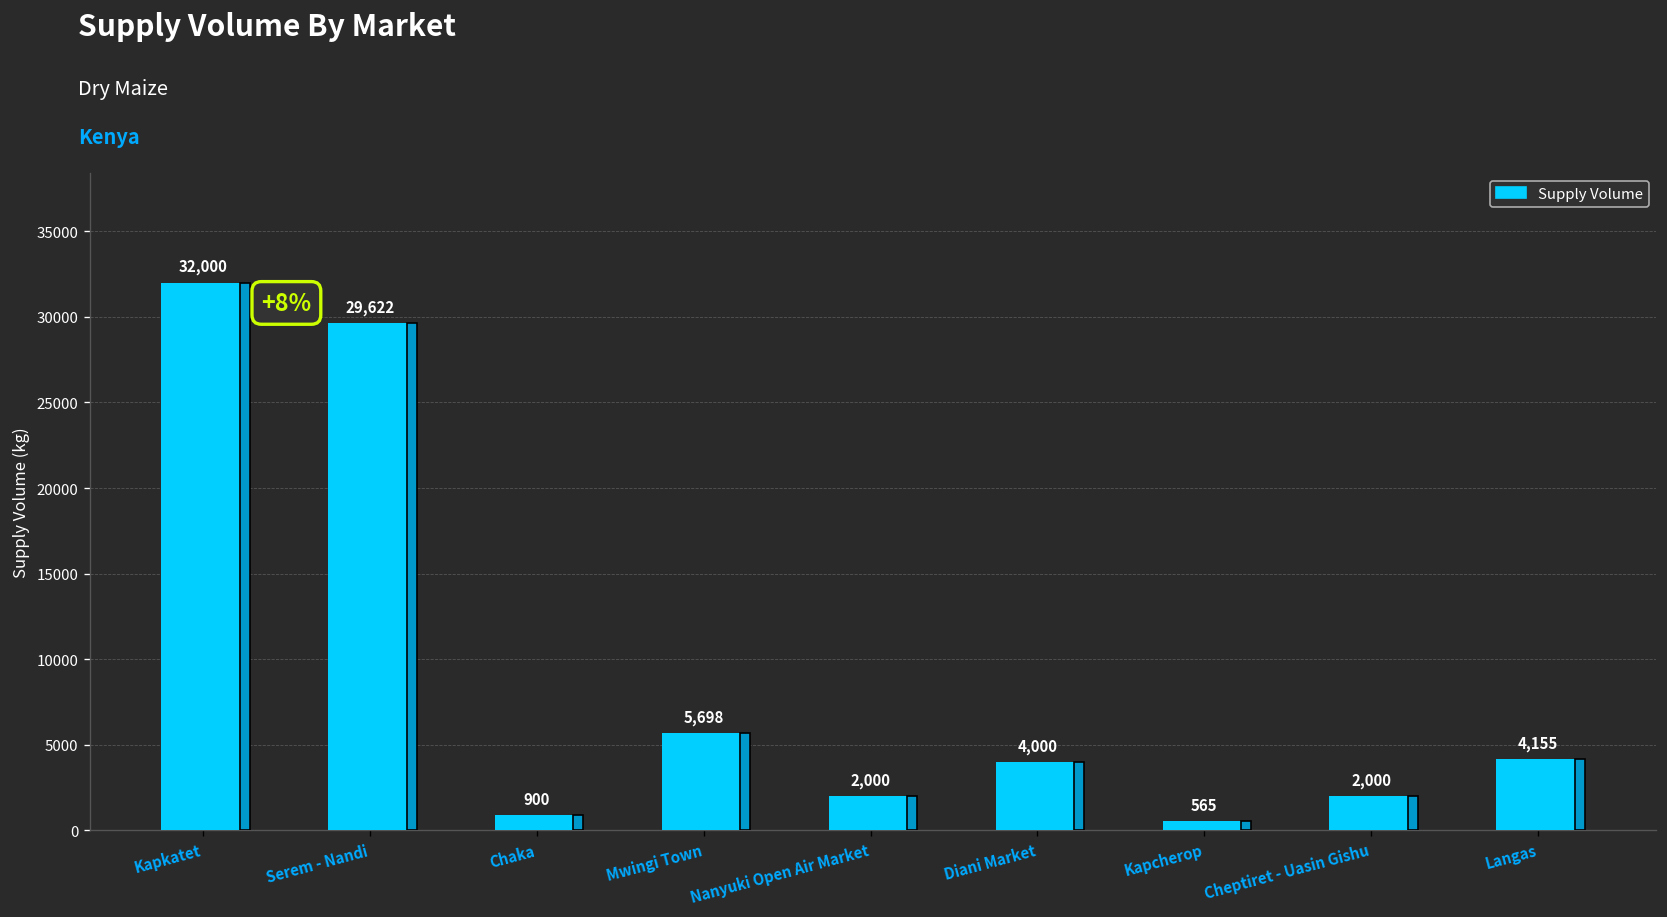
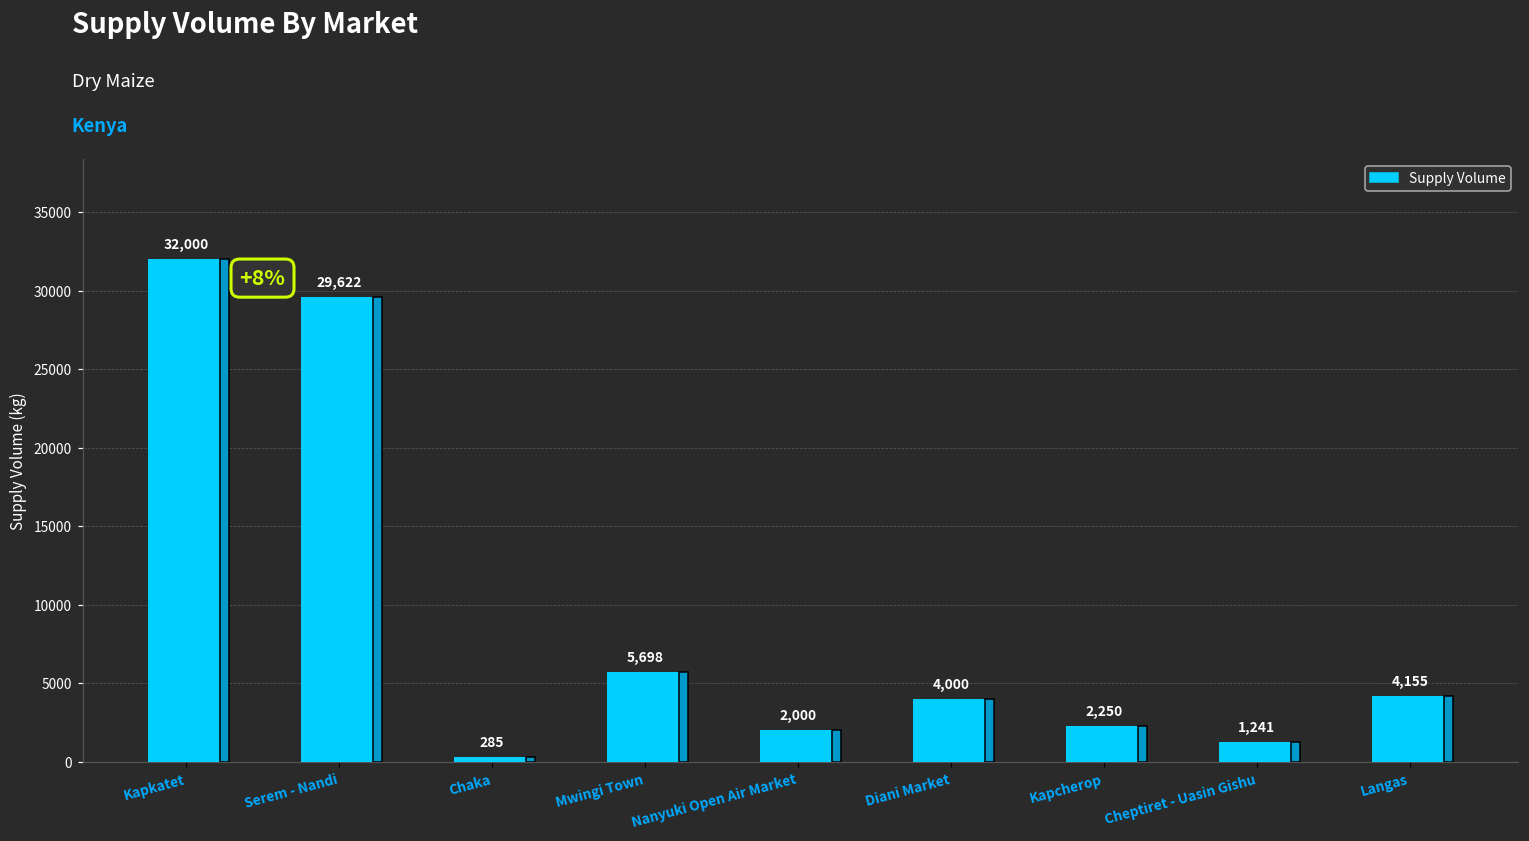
  {
    "Kapkatet": "32,000",
    "Serem - Nandi": "29,622",
-   "Chaka": "900",
+   "Chaka": "285",
    "Mwingi Town": "5,698",
    "Nanyuki Open Air Market": "2,000",
    "Diani Market": "4,000",
-   "Kapcherop": "565",
-   "Cheptiret - Uasin Gishu": "2,000",
+   "Kapcherop": "2,250",
+   "Cheptiret - Uasin Gishu": "1,241",
    "Langas": "4,155"
  }
